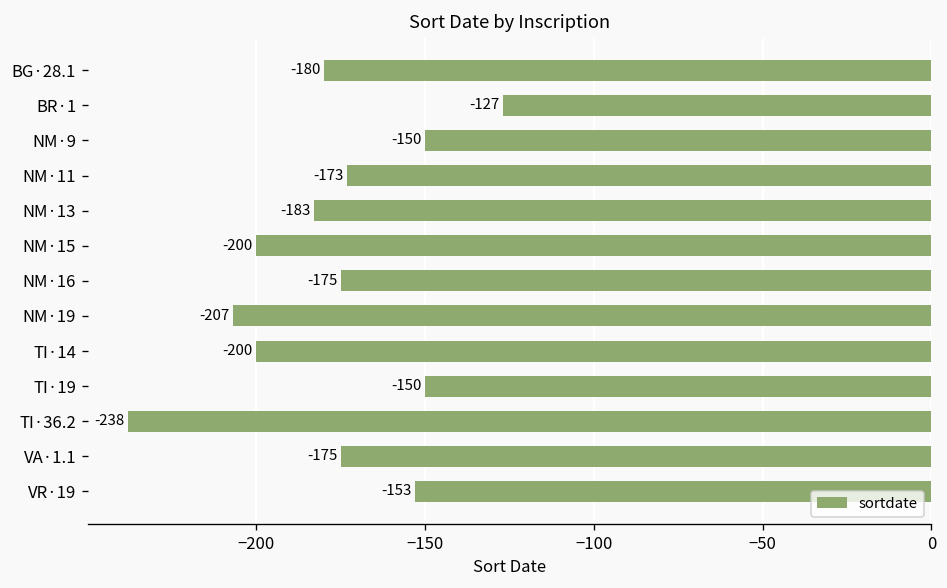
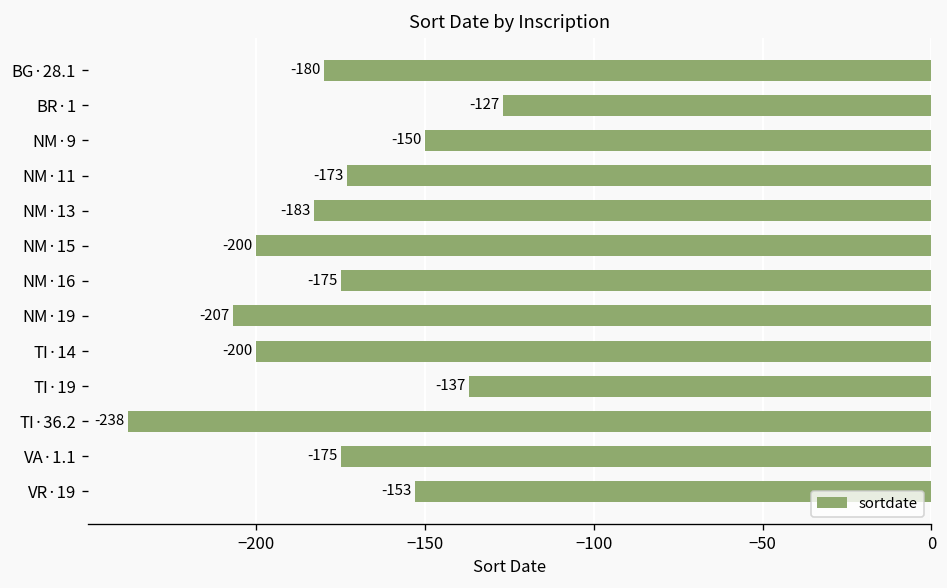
  {
    "BG·28.1": -180,
    "BR·1": -127,
    "NM·9": -150,
    "NM·11": -173,
    "NM·13": -183,
    "NM·15": -200,
    "NM·16": -175,
    "NM·19": -207,
    "TI·14": -200,
-   "TI·19": -150,
+   "TI·19": -137,
    "TI·36.2": -238,
    "VA·1.1": -175,
    "VR·19": -153
  }
